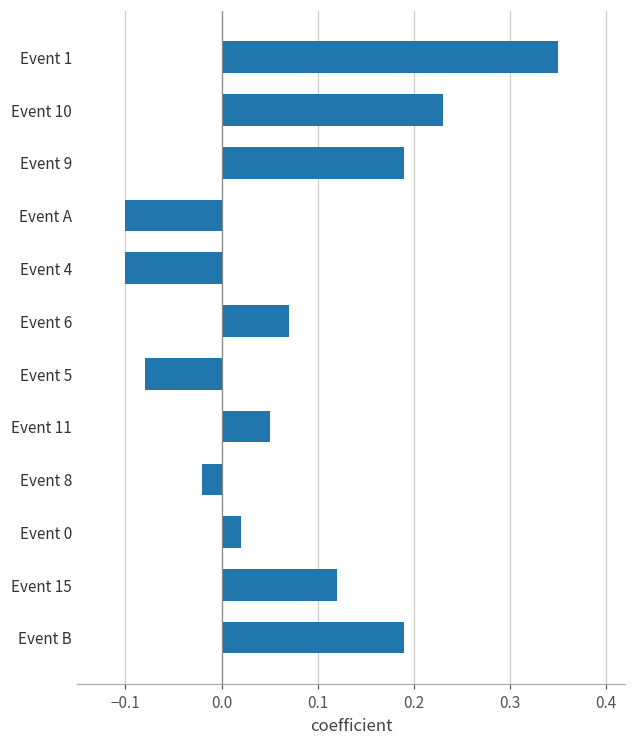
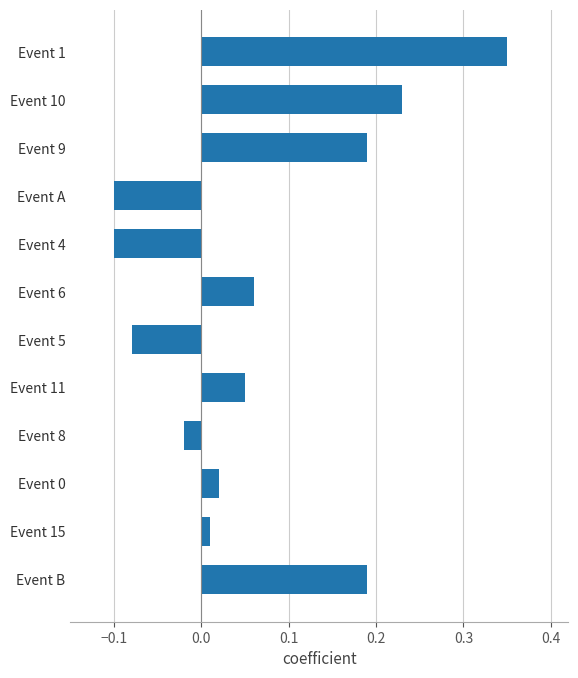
  {
    "Event 1": 0.35,
    "Event 10": 0.23,
    "Event 9": 0.19,
    "Event A": -0.10,
    "Event 4": -0.10,
-   "Event 6": 0.07,
+   "Event 6": 0.06,
    "Event 5": -0.08,
    "Event 11": 0.05,
    "Event 8": -0.02,
    "Event 0": 0.02,
-   "Event 15": 0.12,
+   "Event 15": 0.01,
    "Event B": 0.19
  }
